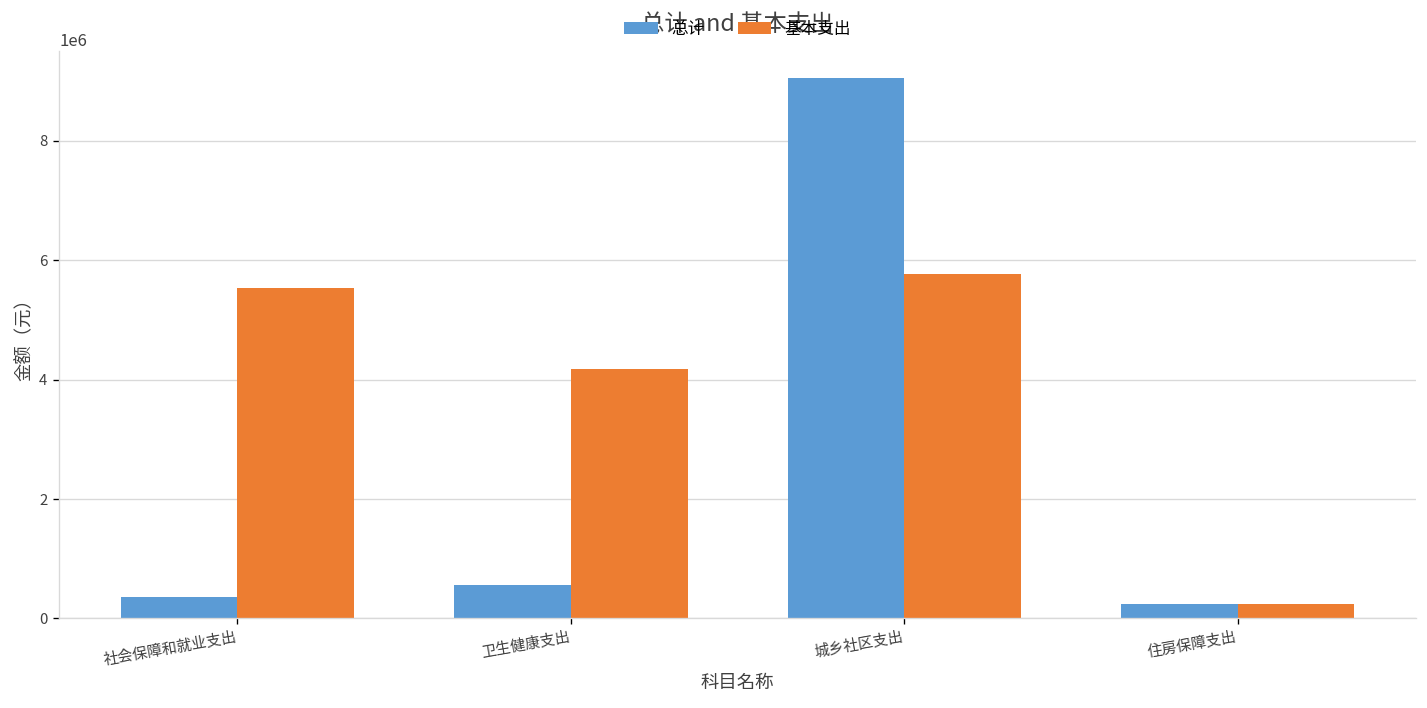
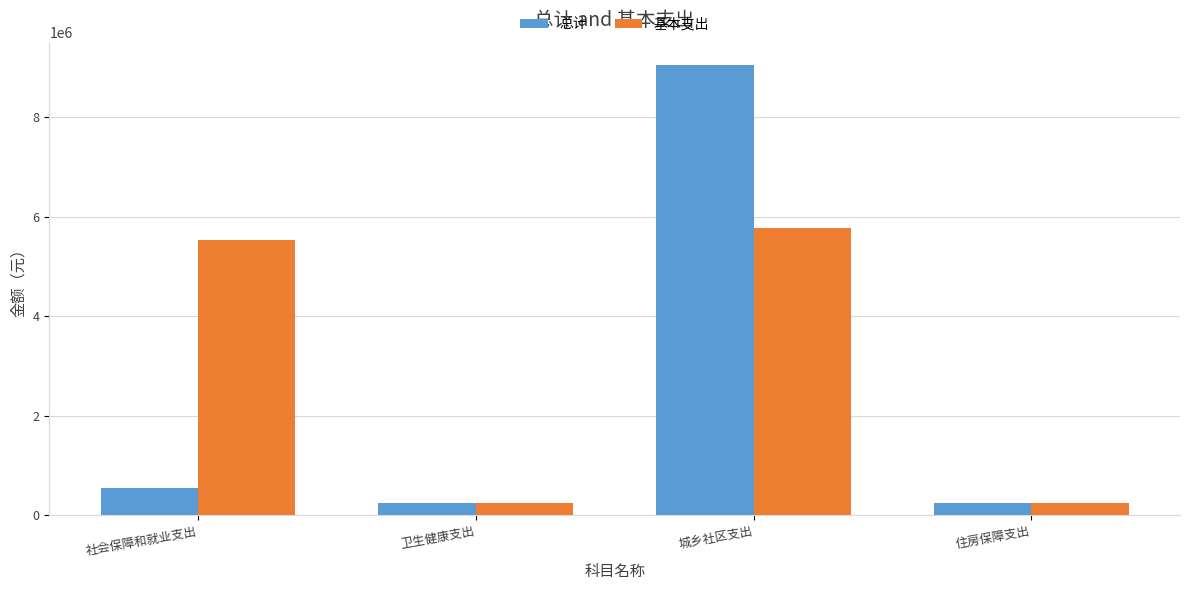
  {
    "总计": {
-     "社会保障和就业支出": 400000,
-     "卫生健康支出": 600000,
+     "社会保障和就业支出": 600000,
+     "卫生健康支出": 200000,
      "城乡社区支出": 9000000,
      "住房保障支出": 200000
    },
    "基本支出": {
      "社会保障和就业支出": 5500000,
-     "卫生健康支出": 4200000,
+     "卫生健康支出": 200000,
      "城乡社区支出": 5800000,
      "住房保障支出": 200000
    }
  }
